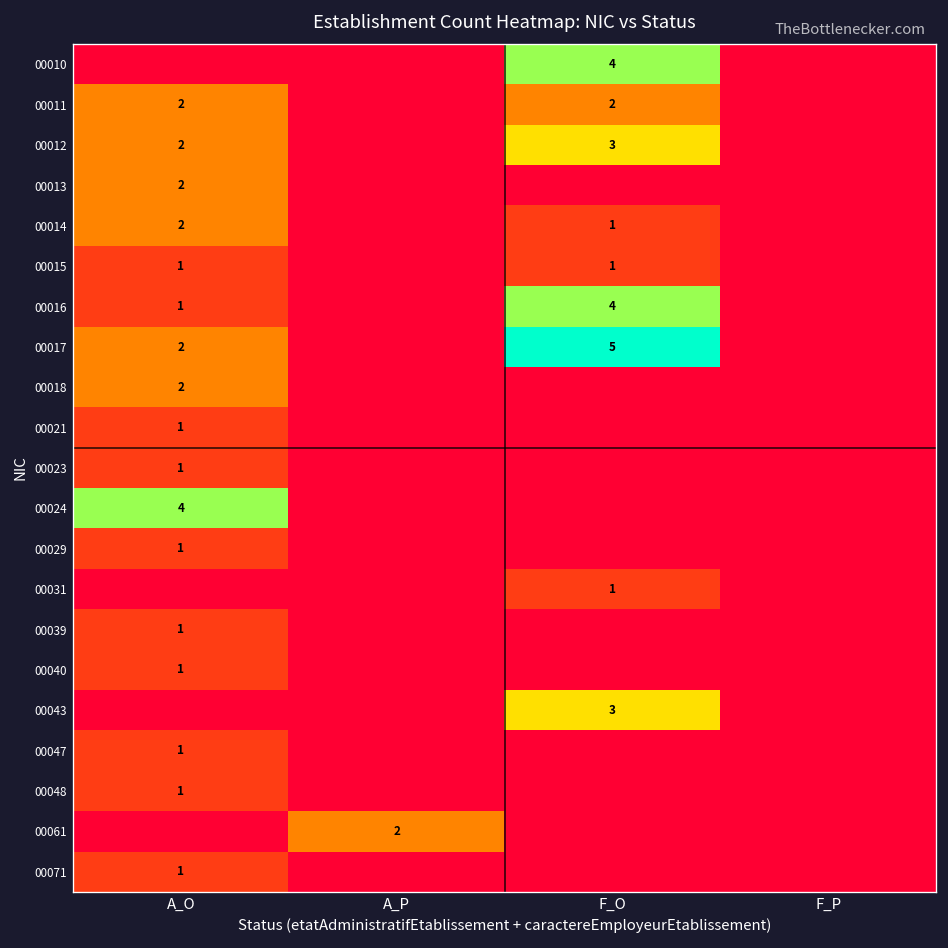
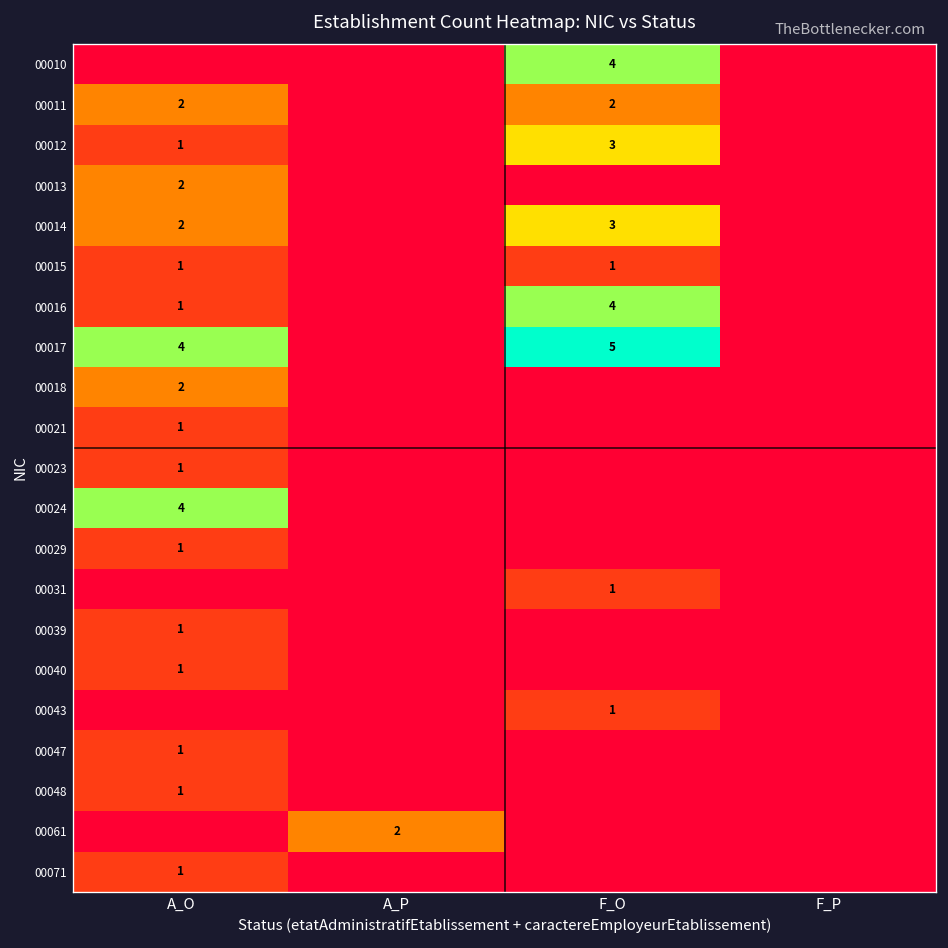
  {
    "00010": {
      "F_O": 4
    },
    "00011": {
      "A_O": 2,
      "F_O": 2
    },
    "00012": {
-     "A_O": 2,
+     "A_O": 1,
      "F_O": 3
    },
    "00013": {
      "A_O": 2
    },
    "00014": {
      "A_O": 2,
-     "F_O": 1
+     "F_O": 3
    },
    "00015": {
      "A_O": 1,
      "F_O": 1
    },
    "00016": {
      "A_O": 1,
      "F_O": 4
    },
    "00017": {
-     "A_O": 2,
+     "A_O": 4,
      "F_O": 5
    },
    "00018": {
      "A_O": 2
    },
    "00021": {
      "A_O": 1
    },
    "00023": {
      "A_O": 1
    },
    "00024": {
      "A_O": 4
    },
    "00029": {
      "A_O": 1
    },
    "00031": {
      "F_O": 1
    },
    "00039": {
      "A_O": 1
    },
    "00040": {
      "A_O": 1
    },
    "00043": {
-     "F_O": 3
+     "F_O": 1
    },
    "00047": {
      "A_O": 1
    },
    "00048": {
      "A_O": 1
    },
    "00061": {
      "A_P": 2
    },
    "00071": {
      "A_O": 1
    }
  }
